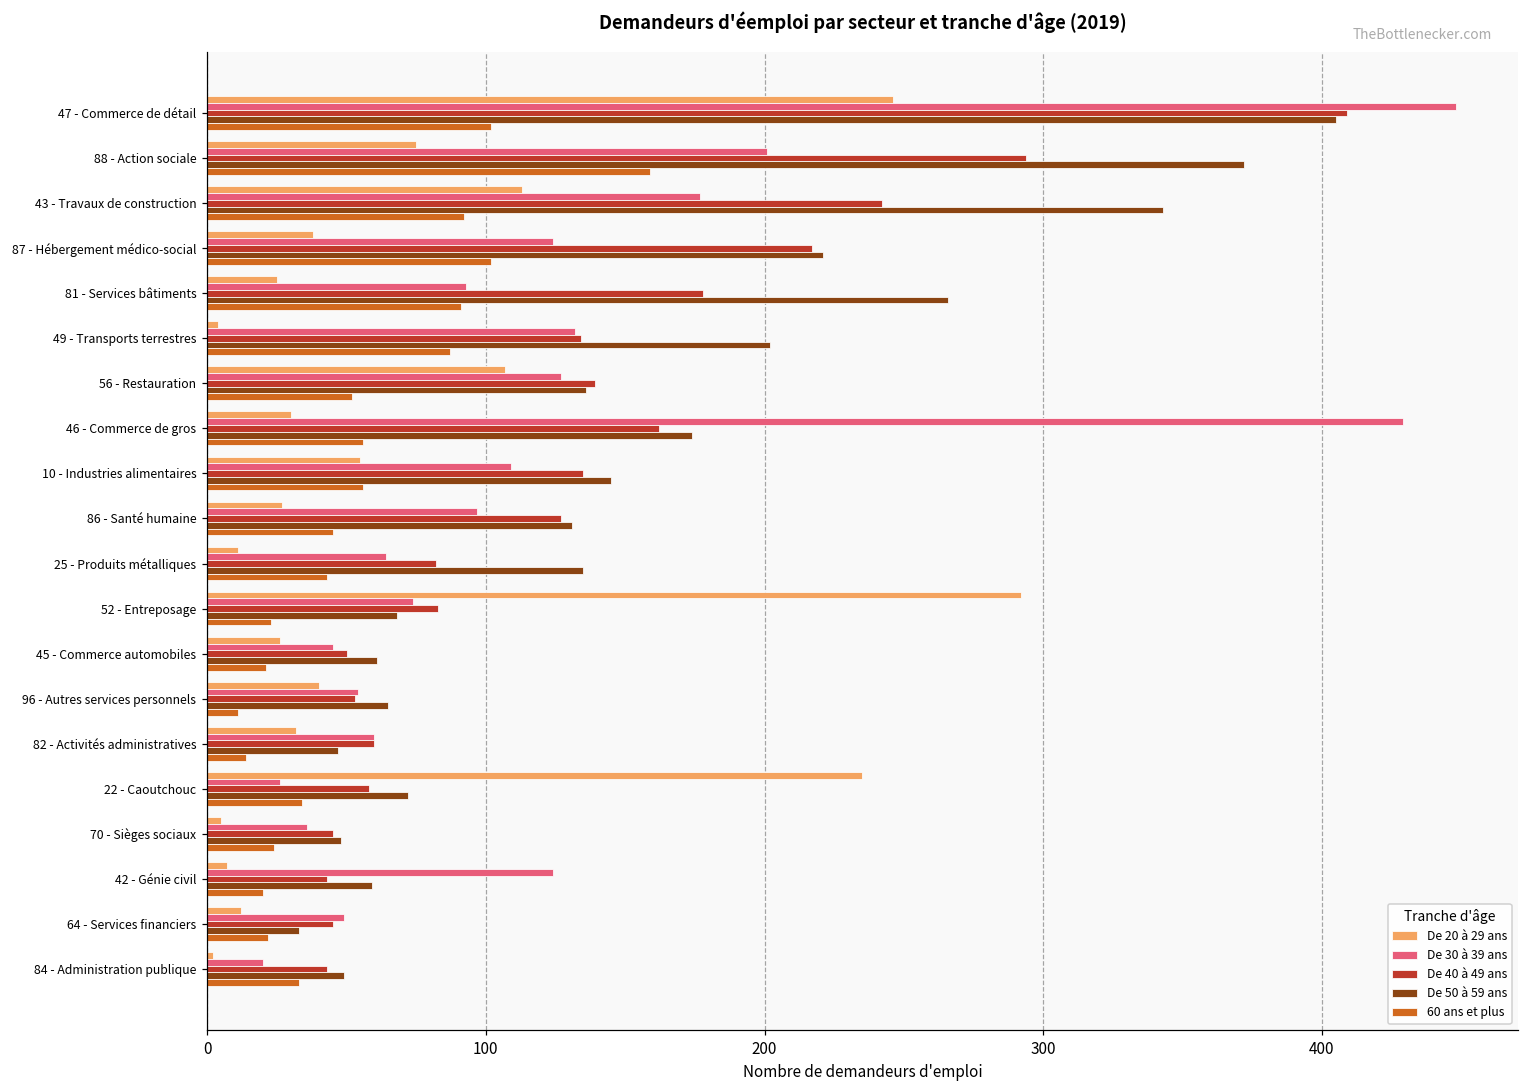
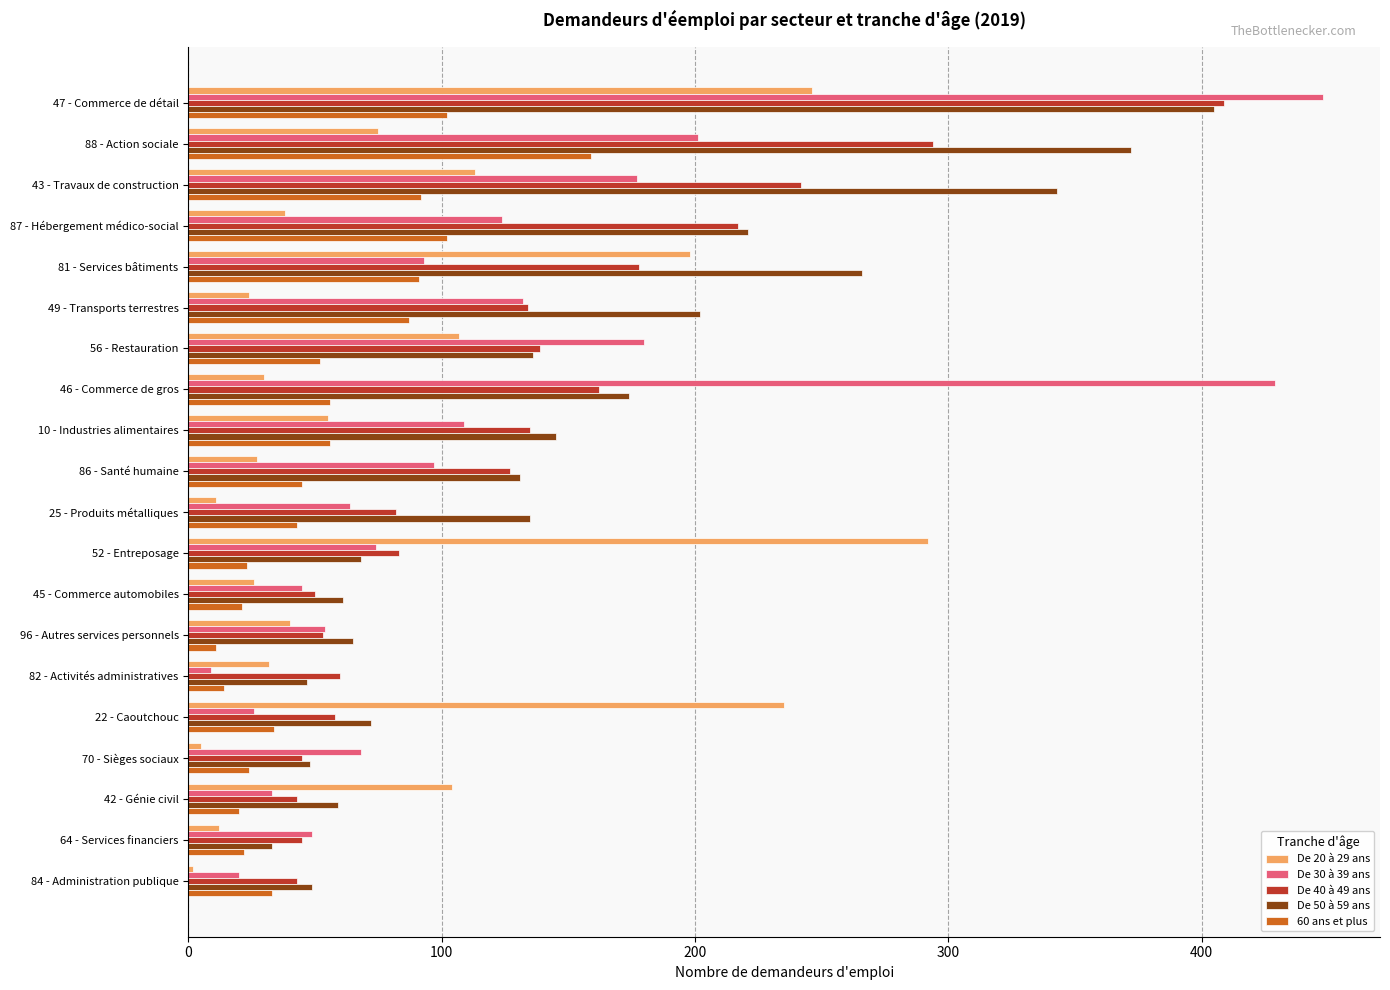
  {
    "De 20 à 29 ans": {
      "47 - Commerce de détail": 246,
      "88 - Action sociale": 75,
      "43 - Travaux de construction": 113,
      "87 - Hébergement médico-social": 38,
-     "81 - Services bâtiments": 25,
-     "49 - Transports terrestres": 4,
+     "81 - Services bâtiments": 198,
+     "49 - Transports terrestres": 24,
      "56 - Restauration": 107,
      "46 - Commerce de gros": 30,
      "10 - Industries alimentaires": 55,
      "86 - Santé humaine": 27,
      "25 - Produits métalliques": 11,
      "52 - Entreposage": 292,
      "45 - Commerce automobiles": 26,
      "96 - Autres services personnels": 40,
      "82 - Activités administratives": 32,
      "22 - Caoutchouc": 235,
      "70 - Sièges sociaux": 5,
-     "42 - Génie civil": 7,
+     "42 - Génie civil": 104,
      "64 - Services financiers": 12,
      "84 - Administration publique": 2
    },
    "De 30 à 39 ans": {
      "47 - Commerce de détail": 448,
      "88 - Action sociale": 201,
      "43 - Travaux de construction": 177,
      "87 - Hébergement médico-social": 124,
      "81 - Services bâtiments": 93,
      "49 - Transports terrestres": 132,
-     "56 - Restauration": 127,
+     "56 - Restauration": 180,
      "46 - Commerce de gros": 429,
      "10 - Industries alimentaires": 109,
      "86 - Santé humaine": 97,
      "25 - Produits métalliques": 64,
      "52 - Entreposage": 74,
      "45 - Commerce automobiles": 45,
      "96 - Autres services personnels": 54,
-     "82 - Activités administratives": 60,
+     "82 - Activités administratives": 9,
      "22 - Caoutchouc": 26,
-     "70 - Sièges sociaux": 36,
-     "42 - Génie civil": 124,
+     "70 - Sièges sociaux": 68,
+     "42 - Génie civil": 33,
      "64 - Services financiers": 49,
      "84 - Administration publique": 20
    }
  }
